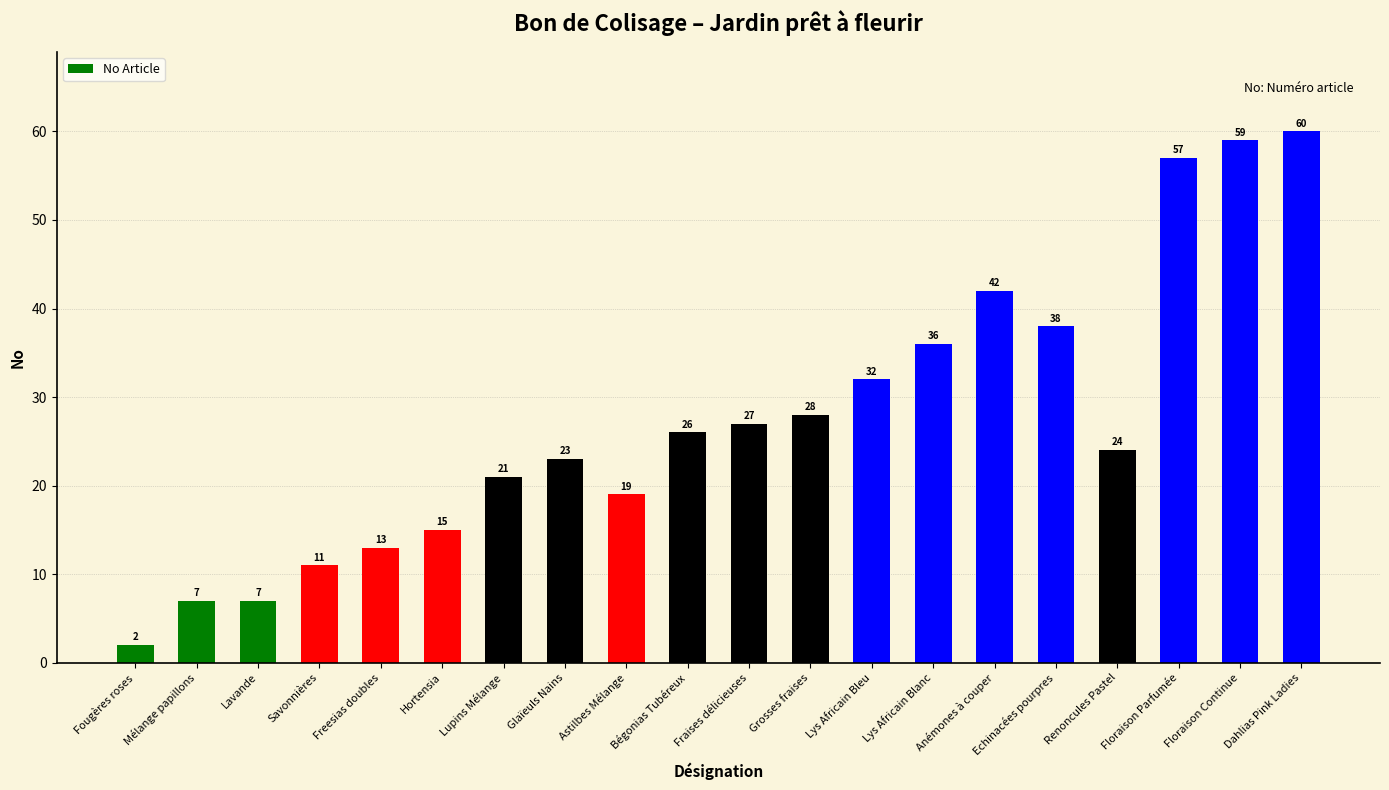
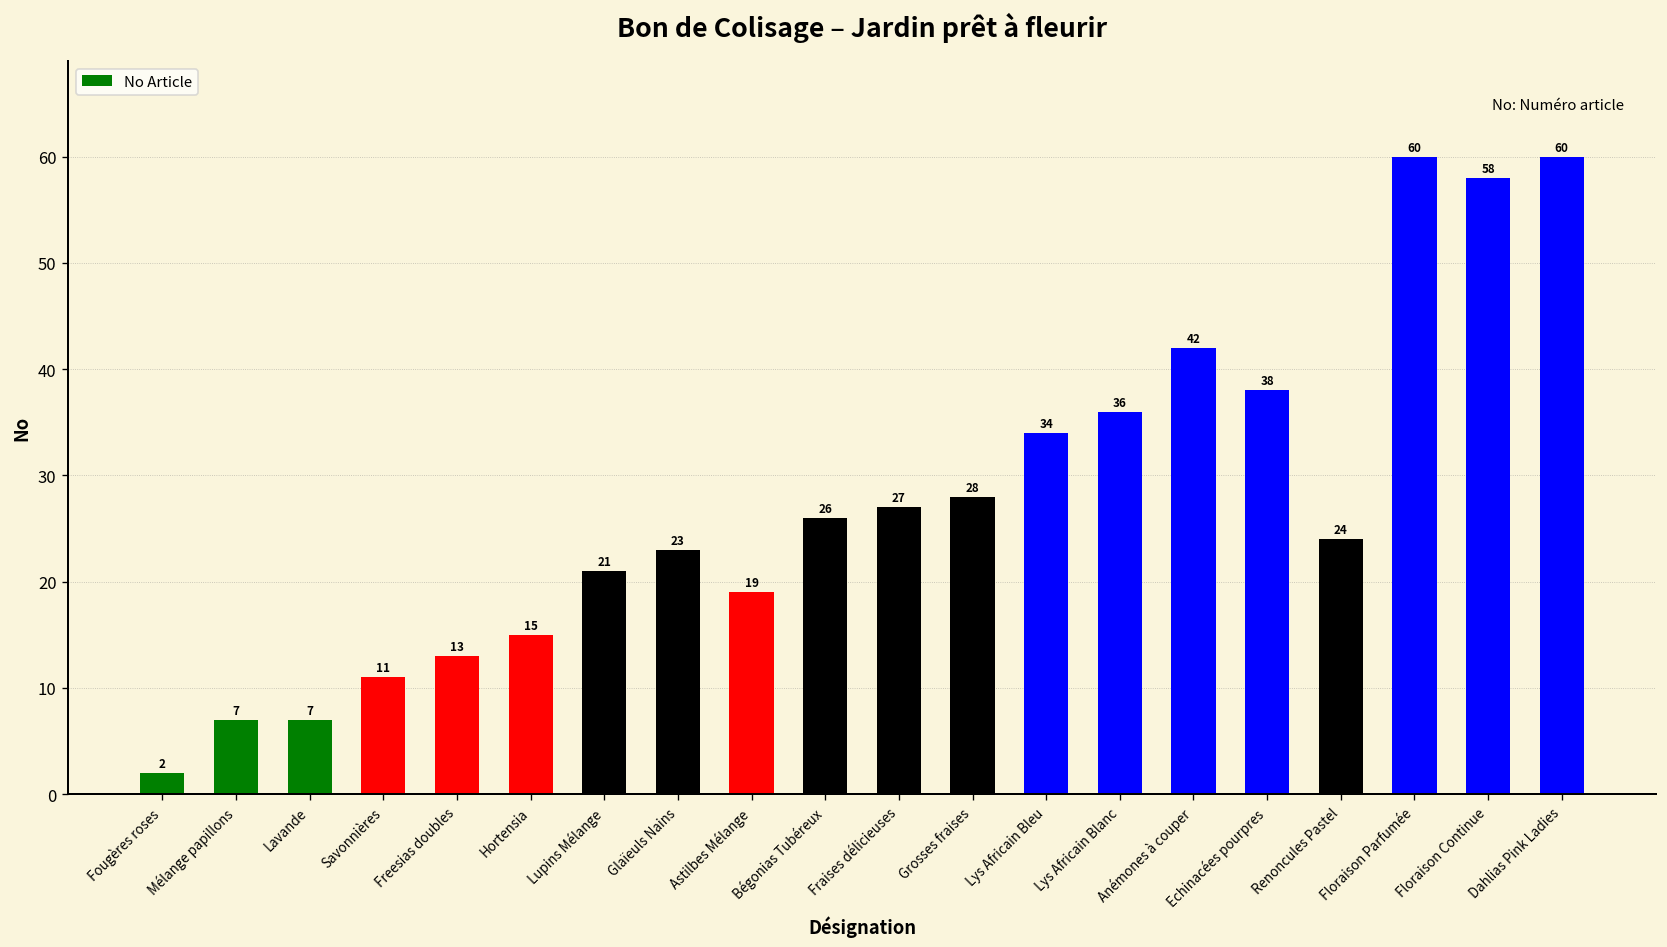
  {
    "Fougères roses": 2,
    "Mélange papillons": 7,
    "Lavande": 7,
    "Savonnières": 11,
    "Freesias doubles": 13,
    "Hortensia": 15,
    "Lupins Mélange": 21,
    "Glaïeuls Nains": 23,
    "Astilbes Mélange": 19,
    "Bégonias Tubéreux": 26,
    "Fraises délicieuses": 27,
    "Grosses fraises": 28,
-   "Lys Africain Bleu": 32,
+   "Lys Africain Bleu": 34,
    "Lys Africain Blanc": 36,
    "Anémones à couper": 42,
    "Echinacées pourpres": 38,
    "Renoncules Pastel": 24,
-   "Floraison Parfumée": 57,
-   "Floraison Continue": 59,
+   "Floraison Parfumée": 60,
+   "Floraison Continue": 58,
    "Dahlias Pink Ladies": 60
  }
